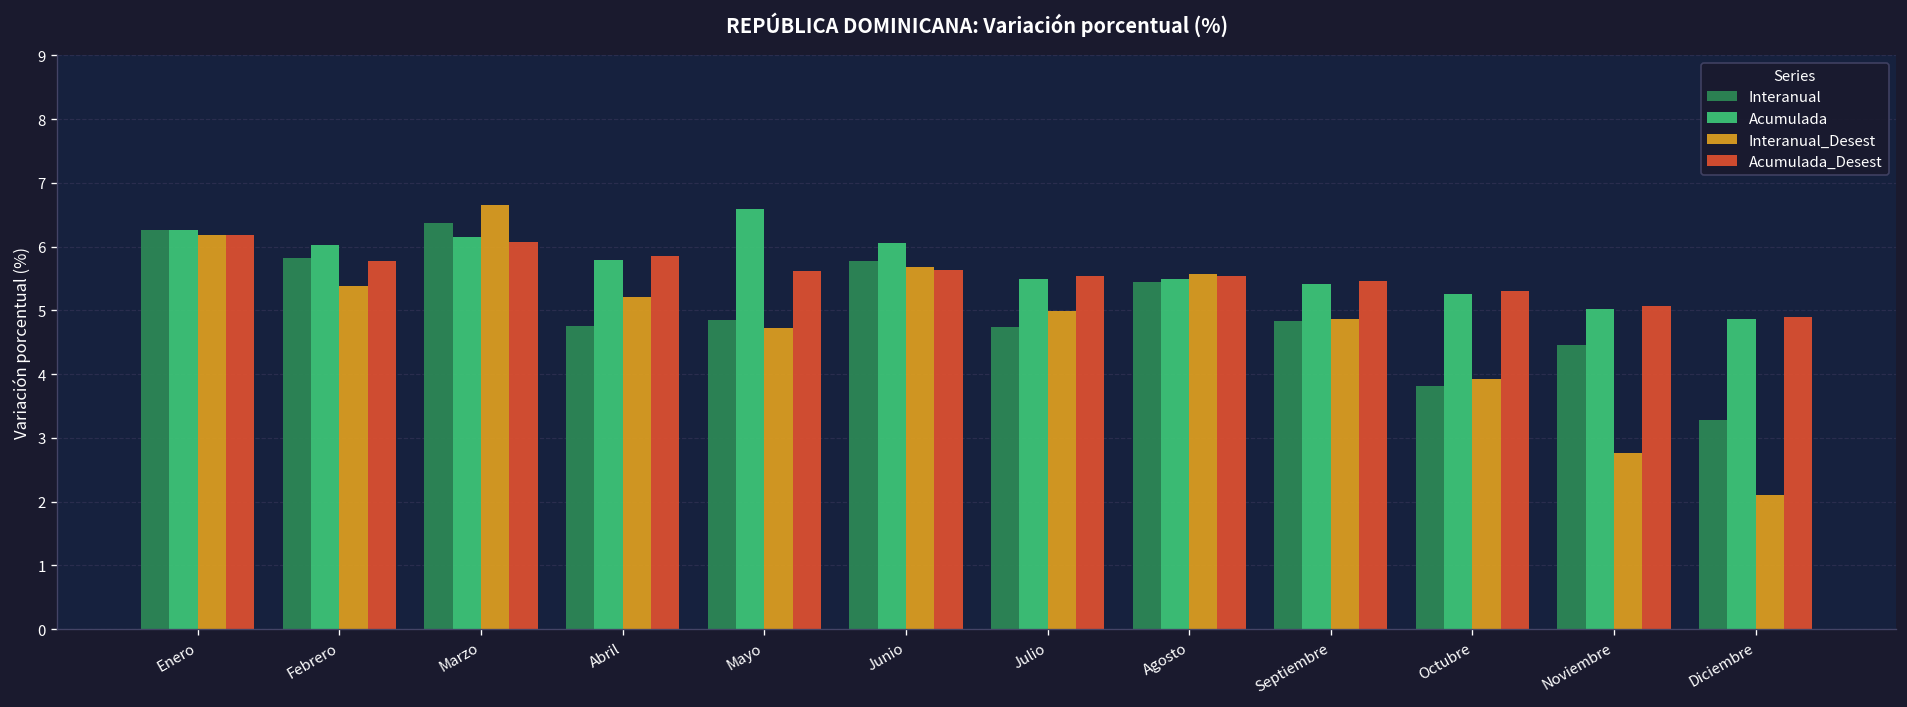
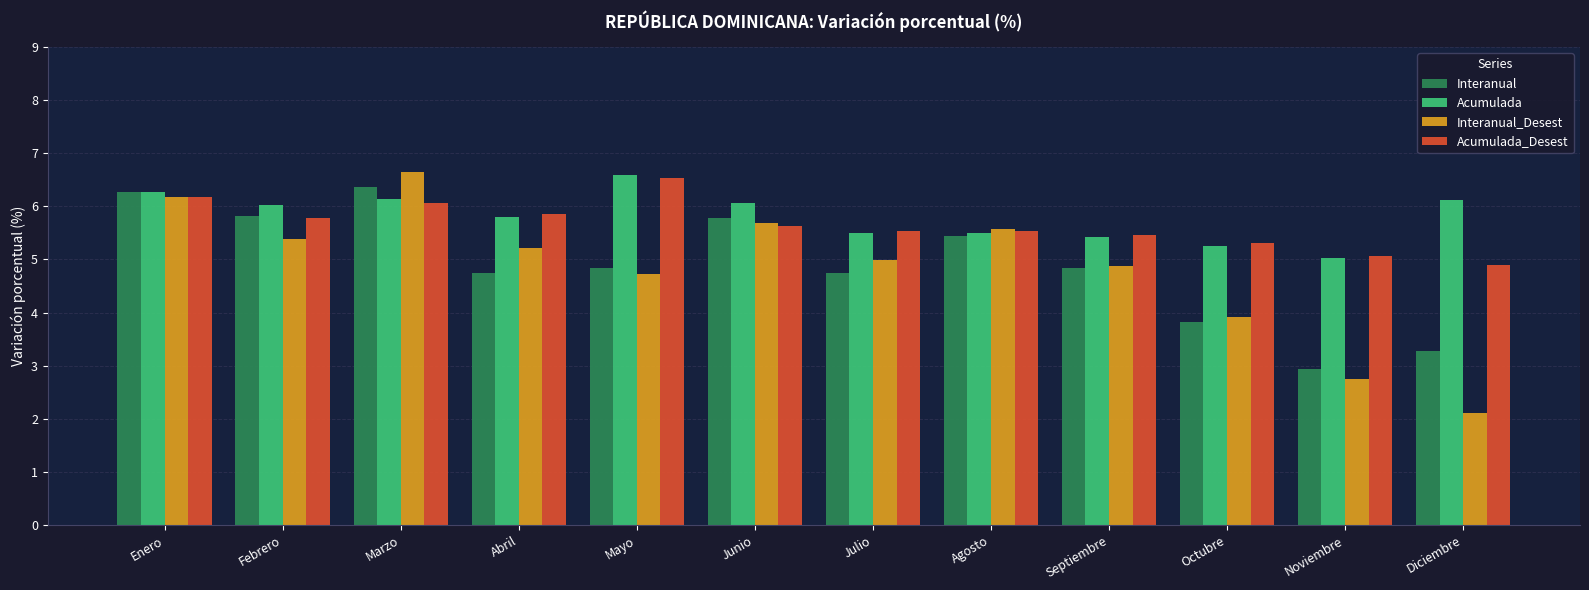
  {
    "Interanual": {
      "Enero": 6.3,
      "Febrero": 5.8,
      "Marzo": 6.4,
      "Abril": 4.7,
      "Mayo": 4.8,
      "Junio": 5.8,
      "Julio": 4.7,
      "Agosto": 5.4,
      "Septiembre": 4.8,
      "Octubre": 3.8,
-     "Noviembre": 4.5,
+     "Noviembre": 2.9,
      "Diciembre": 3.3
    },
    "Acumulada": {
      "Enero": 6.3,
      "Febrero": 6.0,
      "Marzo": 6.1,
      "Abril": 5.8,
      "Mayo": 6.6,
      "Junio": 6.1,
      "Julio": 5.5,
      "Agosto": 5.5,
      "Septiembre": 5.4,
      "Octubre": 5.3,
      "Noviembre": 5.0,
-     "Diciembre": 4.9
+     "Diciembre": 6.1
    },
    "Interanual_Desest": {
      "Enero": 6.2,
      "Febrero": 5.4,
      "Marzo": 6.7,
      "Abril": 5.2,
      "Mayo": 4.7,
      "Junio": 5.7,
      "Julio": 5.0,
      "Agosto": 5.6,
      "Septiembre": 4.9,
      "Octubre": 3.9,
      "Noviembre": 2.8,
      "Diciembre": 2.1
    },
    "Acumulada_Desest": {
      "Enero": 6.2,
      "Febrero": 5.8,
      "Marzo": 6.1,
      "Abril": 5.9,
-     "Mayo": 5.6,
+     "Mayo": 6.5,
      "Junio": 5.6,
      "Julio": 5.5,
      "Agosto": 5.5,
      "Septiembre": 5.5,
      "Octubre": 5.3,
      "Noviembre": 5.1,
      "Diciembre": 4.9
    }
  }
